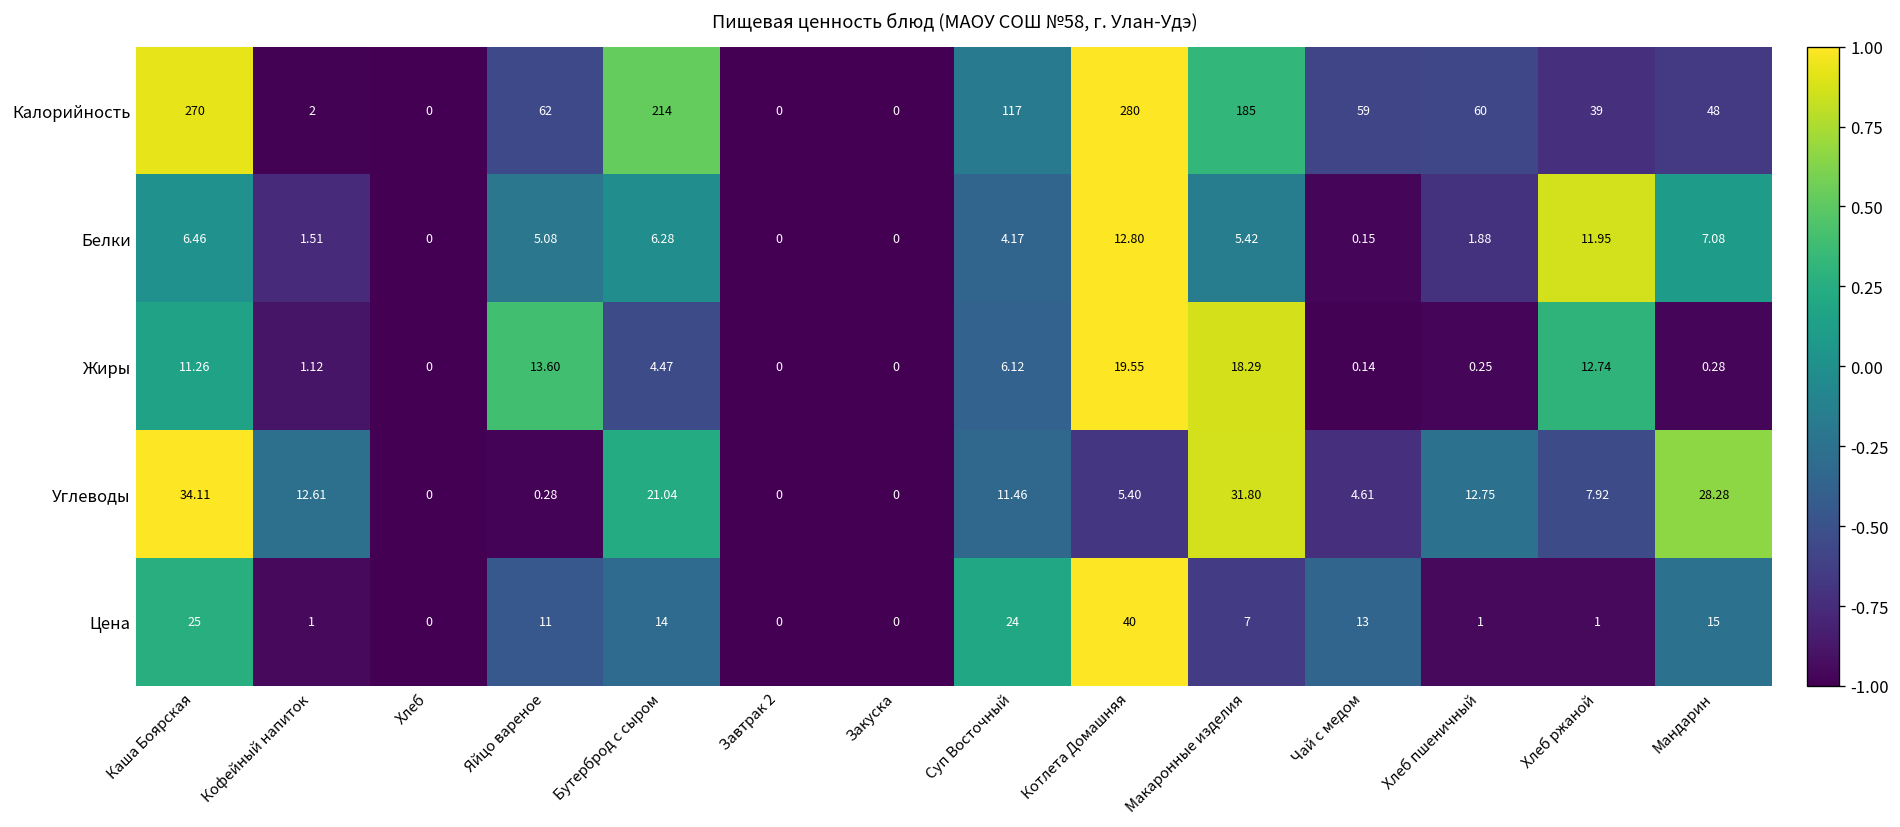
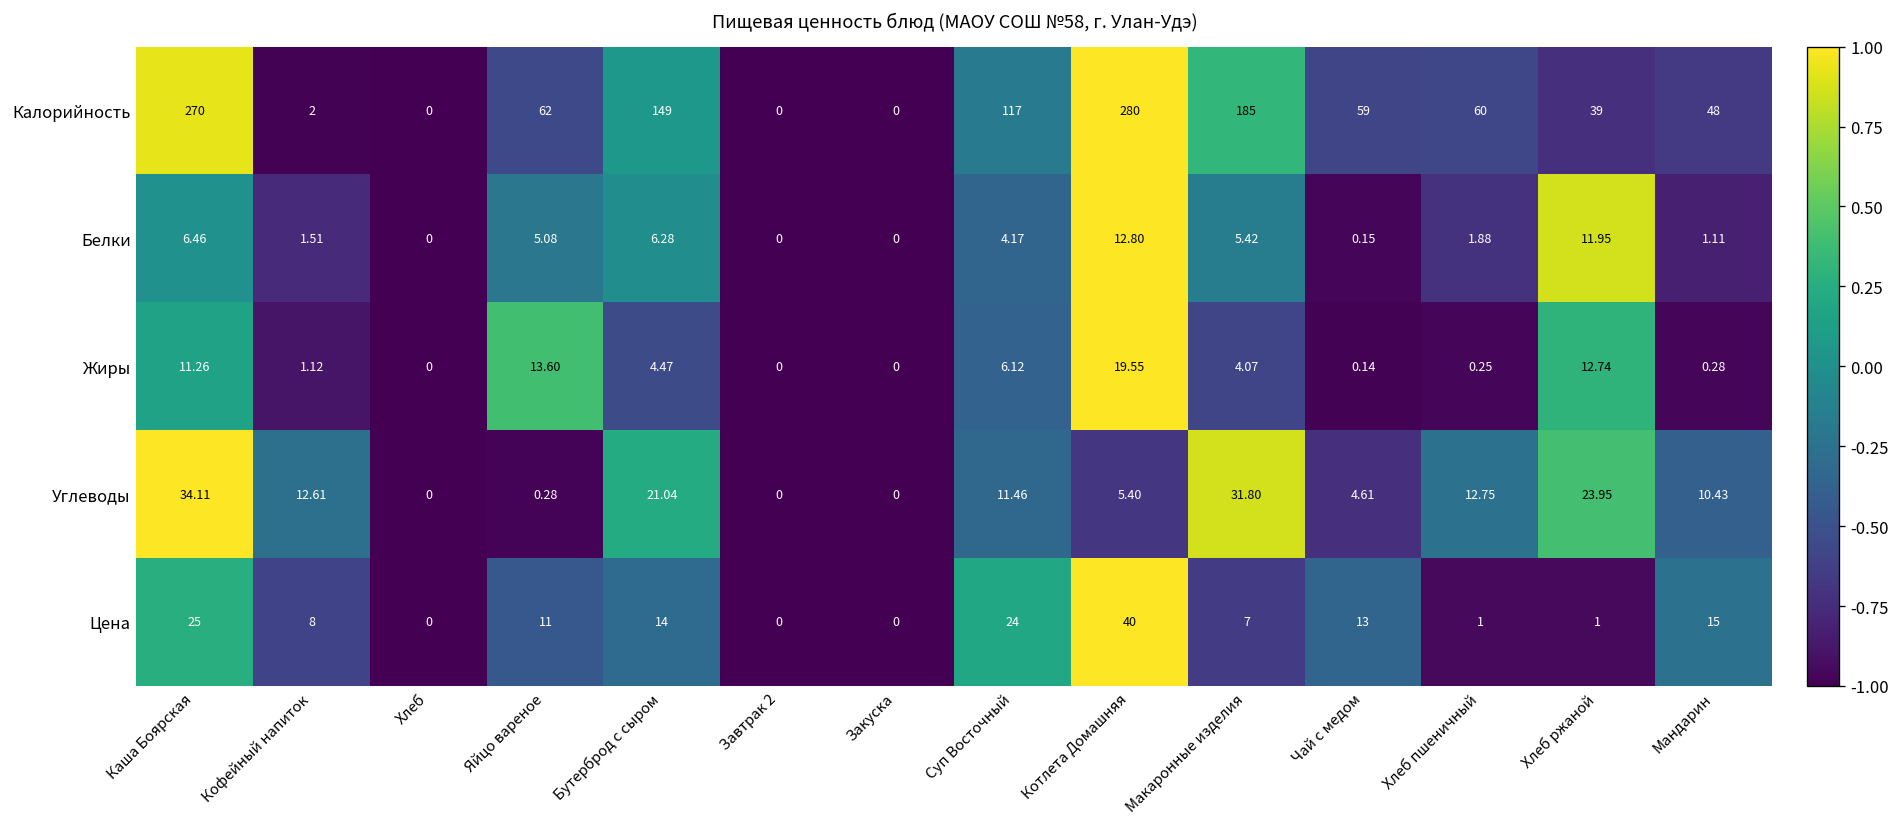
  {
    "Калорийность": {
      "Каша Боярская": 270,
      "Кофейный напиток": 2,
      "Хлеб": 0,
      "Яйцо вареное": 62,
-     "Бутерброд с сыром": 214,
+     "Бутерброд с сыром": 149,
      "Завтрак 2": 0,
      "Закуска": 0,
      "Суп Восточный": 117,
      "Котлета Домашняя": 280,
      "Макаронные изделия": 185,
      "Чай с медом": 59,
      "Хлеб пшеничный": 60,
      "Хлеб ржаной": 39,
      "Мандарин": 48
    },
    "Белки": {
      "Каша Боярская": 6.46,
      "Кофейный напиток": 1.51,
      "Хлеб": 0,
      "Яйцо вареное": 5.08,
      "Бутерброд с сыром": 6.28,
      "Завтрак 2": 0,
      "Закуска": 0,
      "Суп Восточный": 4.17,
      "Котлета Домашняя": 12.80,
      "Макаронные изделия": 5.42,
      "Чай с медом": 0.15,
      "Хлеб пшеничный": 1.88,
      "Хлеб ржаной": 11.95,
-     "Мандарин": 7.08
+     "Мандарин": 1.11
    },
    "Жиры": {
      "Каша Боярская": 11.26,
      "Кофейный напиток": 1.12,
      "Хлеб": 0,
      "Яйцо вареное": 13.60,
      "Бутерброд с сыром": 4.47,
      "Завтрак 2": 0,
      "Закуска": 0,
      "Суп Восточный": 6.12,
      "Котлета Домашняя": 19.55,
-     "Макаронные изделия": 18.29,
+     "Макаронные изделия": 4.07,
      "Чай с медом": 0.14,
      "Хлеб пшеничный": 0.25,
      "Хлеб ржаной": 12.74,
      "Мандарин": 0.28
    },
    "Углеводы": {
      "Каша Боярская": 34.11,
      "Кофейный напиток": 12.61,
      "Хлеб": 0,
      "Яйцо вареное": 0.28,
      "Бутерброд с сыром": 21.04,
      "Завтрак 2": 0,
      "Закуска": 0,
      "Суп Восточный": 11.46,
      "Котлета Домашняя": 5.40,
      "Макаронные изделия": 31.80,
      "Чай с медом": 4.61,
      "Хлеб пшеничный": 12.75,
-     "Хлеб ржаной": 7.92,
-     "Мандарин": 28.28
+     "Хлеб ржаной": 23.95,
+     "Мандарин": 10.43
    },
    "Цена": {
      "Каша Боярская": 25,
-     "Кофейный напиток": 1,
+     "Кофейный напиток": 8,
      "Хлеб": 0,
      "Яйцо вареное": 11,
      "Бутерброд с сыром": 14,
      "Завтрак 2": 0,
      "Закуска": 0,
      "Суп Восточный": 24,
      "Котлета Домашняя": 40,
      "Макаронные изделия": 7,
      "Чай с медом": 13,
      "Хлеб пшеничный": 1,
      "Хлеб ржаной": 1,
      "Мандарин": 15
    }
  }
